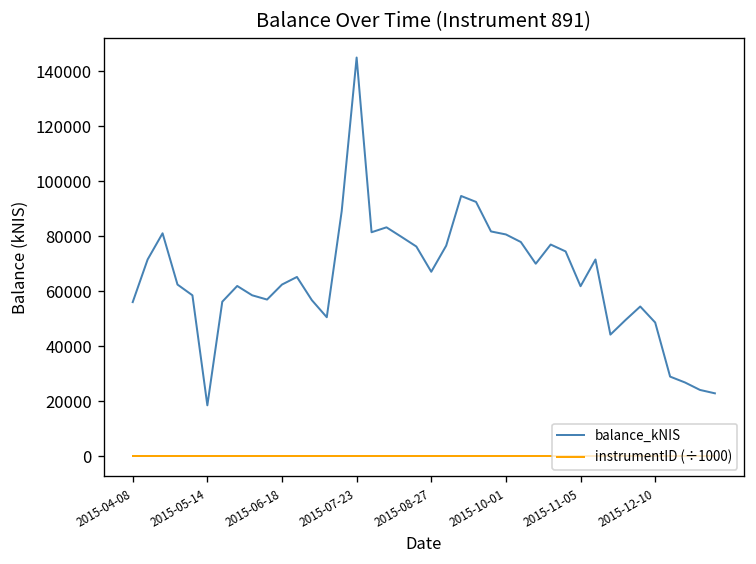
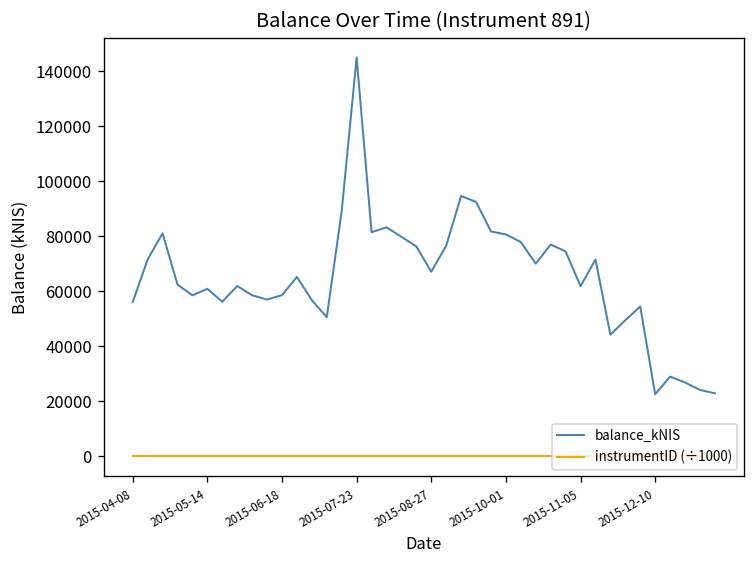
  {
    "balance_kNIS": {
      "2015-04-08": 56000,
-     "2015-05-14": 19000,
-     "2015-06-18": 62000,
+     "2015-05-14": 61000,
+     "2015-06-18": 59000,
      "2015-07-23": 145000,
      "2015-08-27": 67000,
      "2015-10-01": 81000,
      "2015-11-05": 62000,
-     "2015-12-10": 49000
+     "2015-12-10": 23000
    },
    "instrumentID (÷1000)": {
      "2015-04-08": 0,
      "2015-05-14": 0,
      "2015-06-18": 0,
      "2015-07-23": 0,
      "2015-08-27": 0,
      "2015-10-01": 0
    }
  }
